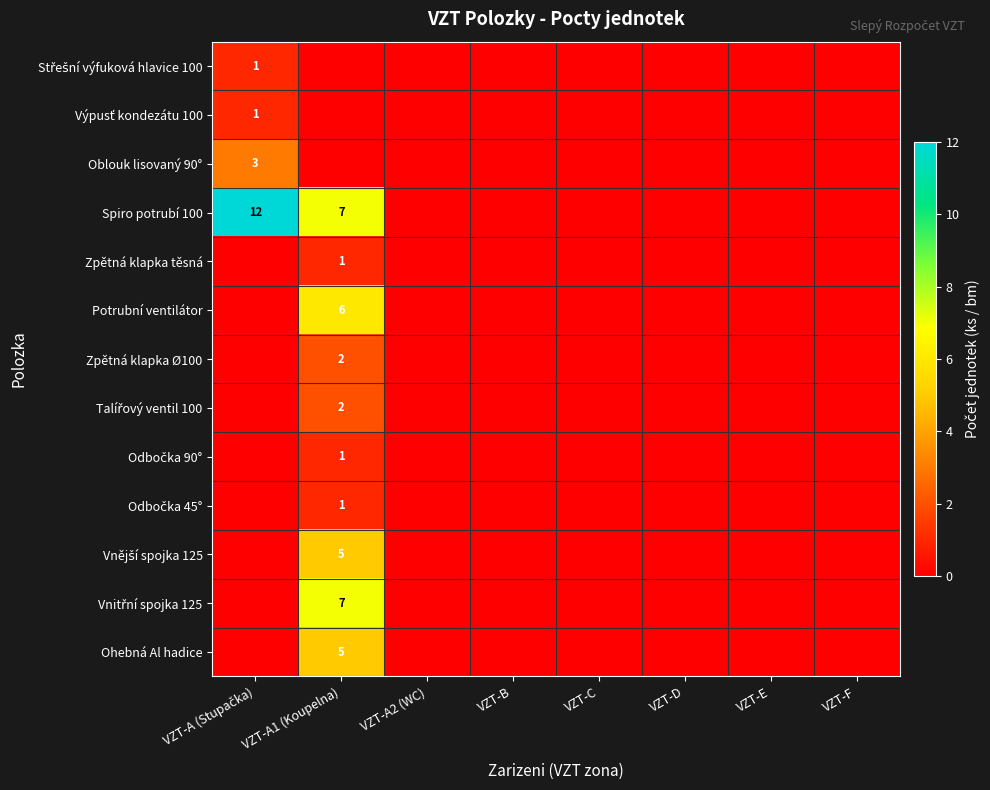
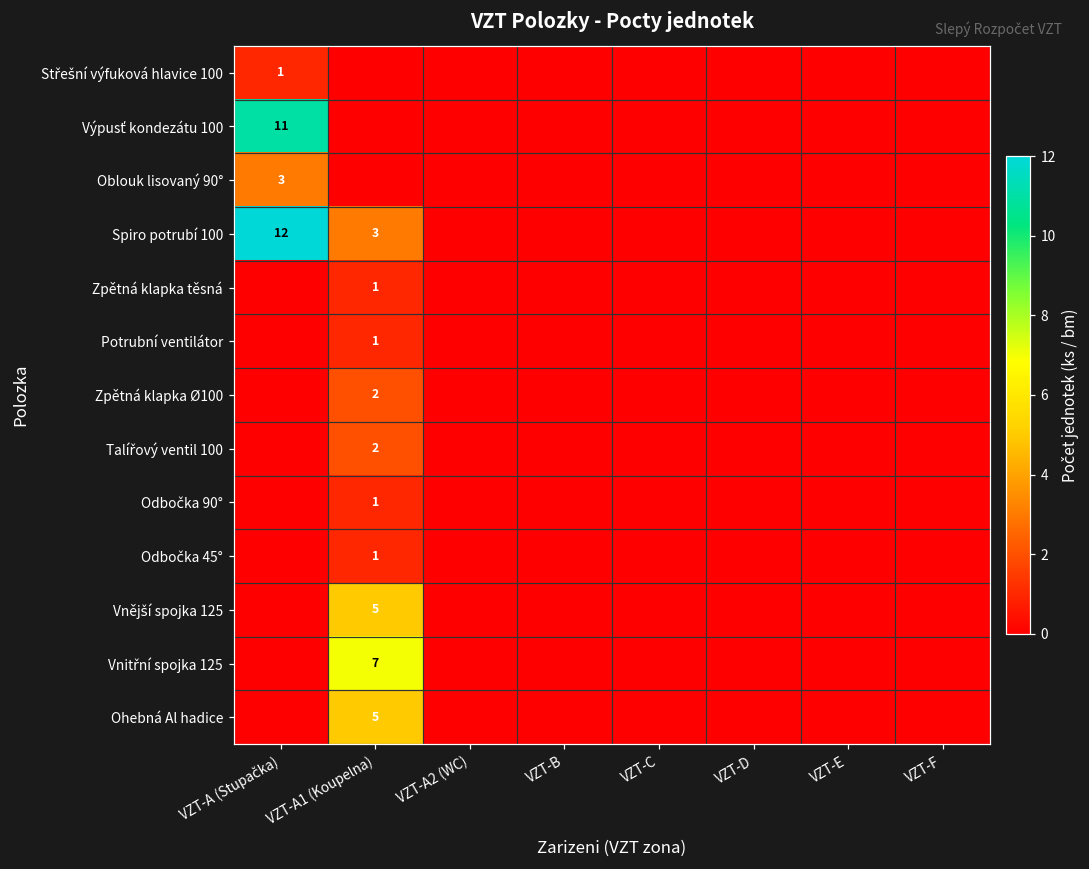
  {
    "Střešní výfuková hlavice 100": {
      "VZT-A (Stupačka)": 1
    },
    "Výpusť kondezátu 100": {
-     "VZT-A (Stupačka)": 1
+     "VZT-A (Stupačka)": 11
    },
    "Oblouk lisovaný 90°": {
      "VZT-A (Stupačka)": 3
    },
    "Spiro potrubí 100": {
      "VZT-A (Stupačka)": 12,
-     "VZT-A1 (Koupelna)": 7
+     "VZT-A1 (Koupelna)": 3
    },
    "Zpětná klapka těsná": {
      "VZT-A1 (Koupelna)": 1
    },
    "Potrubní ventilátor": {
-     "VZT-A1 (Koupelna)": 6
+     "VZT-A1 (Koupelna)": 1
    },
    "Zpětná klapka Ø100": {
      "VZT-A1 (Koupelna)": 2
    },
    "Talířový ventil 100": {
      "VZT-A1 (Koupelna)": 2
    },
    "Odbočka 90°": {
      "VZT-A1 (Koupelna)": 1
    },
    "Odbočka 45°": {
      "VZT-A1 (Koupelna)": 1
    },
    "Vnější spojka 125": {
      "VZT-A1 (Koupelna)": 5
    },
    "Vnitřní spojka 125": {
      "VZT-A1 (Koupelna)": 7
    },
    "Ohebná Al hadice": {
      "VZT-A1 (Koupelna)": 5
    }
  }
